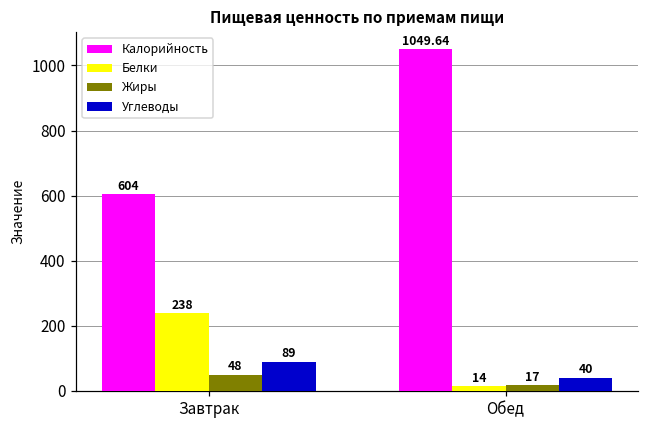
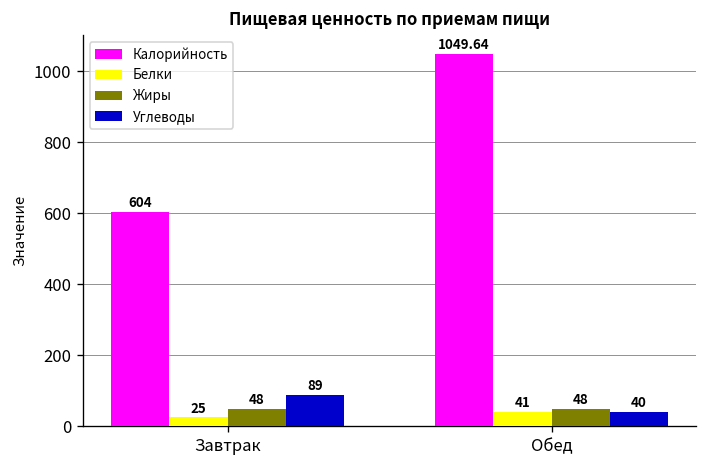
  {
    "Калорийность": {
      "Завтрак": 604,
      "Обед": 1049.64
    },
    "Белки": {
-     "Завтрак": 238,
-     "Обед": 14
+     "Завтрак": 25,
+     "Обед": 41
    },
    "Жиры": {
      "Завтрак": 48,
-     "Обед": 17
+     "Обед": 48
    },
    "Углеводы": {
      "Завтрак": 89,
      "Обед": 40
    }
  }
